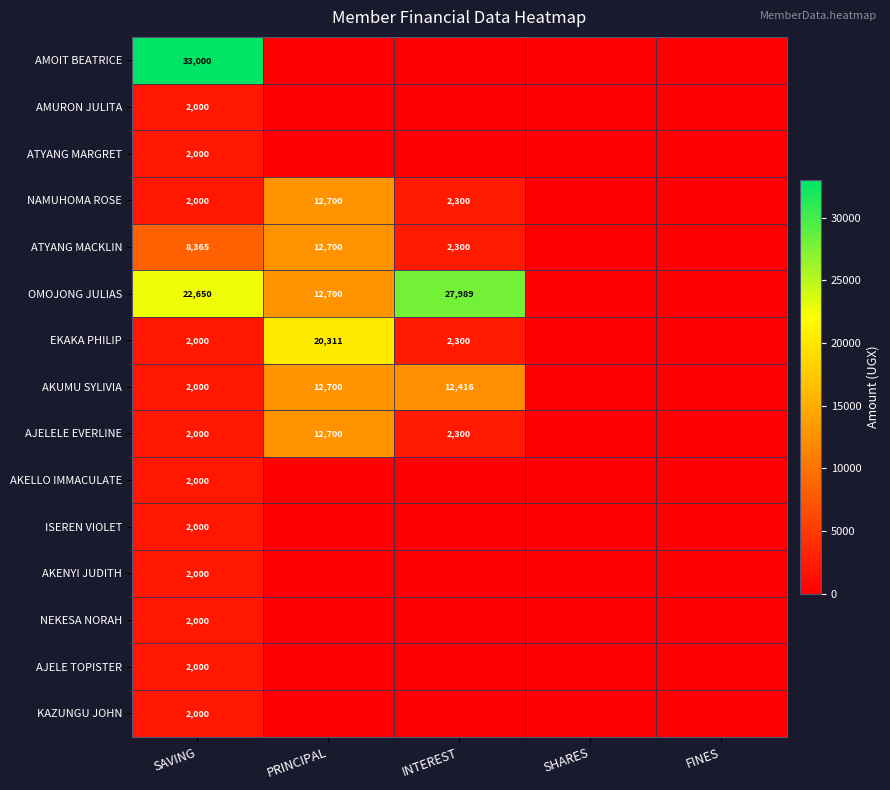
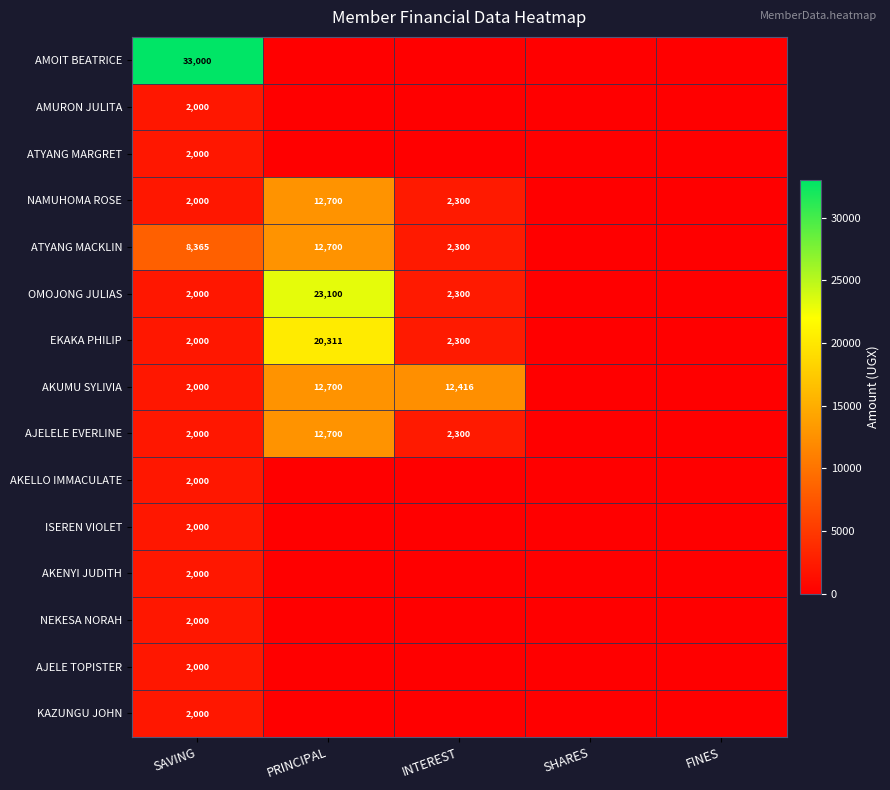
  {
    "AMOIT BEATRICE": {
      "SAVING": "33,000"
    },
    "AMURON JULITA": {
      "SAVING": "2,000"
    },
    "ATYANG MARGRET": {
      "SAVING": "2,000"
    },
    "NAMUHOMA ROSE": {
      "SAVING": "2,000",
      "PRINCIPAL": "12,700",
      "INTEREST": "2,300"
    },
    "ATYANG MACKLIN": {
      "SAVING": "8,365",
      "PRINCIPAL": "12,700",
      "INTEREST": "2,300"
    },
    "OMOJONG JULIAS": {
-     "SAVING": "22,650",
-     "PRINCIPAL": "12,700",
-     "INTEREST": "27,989"
+     "SAVING": "2,000",
+     "PRINCIPAL": "23,100",
+     "INTEREST": "2,300"
    },
    "EKAKA PHILIP": {
      "SAVING": "2,000",
      "PRINCIPAL": "20,311",
      "INTEREST": "2,300"
    },
    "AKUMU SYLIVIA": {
      "SAVING": "2,000",
      "PRINCIPAL": "12,700",
      "INTEREST": "12,416"
    },
    "AJELELE EVERLINE": {
      "SAVING": "2,000",
      "PRINCIPAL": "12,700",
      "INTEREST": "2,300"
    },
    "AKELLO IMMACULATE": {
      "SAVING": "2,000"
    },
    "ISEREN VIOLET": {
      "SAVING": "2,000"
    },
    "AKENYI JUDITH": {
      "SAVING": "2,000"
    },
    "NEKESA NORAH": {
      "SAVING": "2,000"
    },
    "AJELE TOPISTER": {
      "SAVING": "2,000"
    },
    "KAZUNGU JOHN": {
      "SAVING": "2,000"
    }
  }
